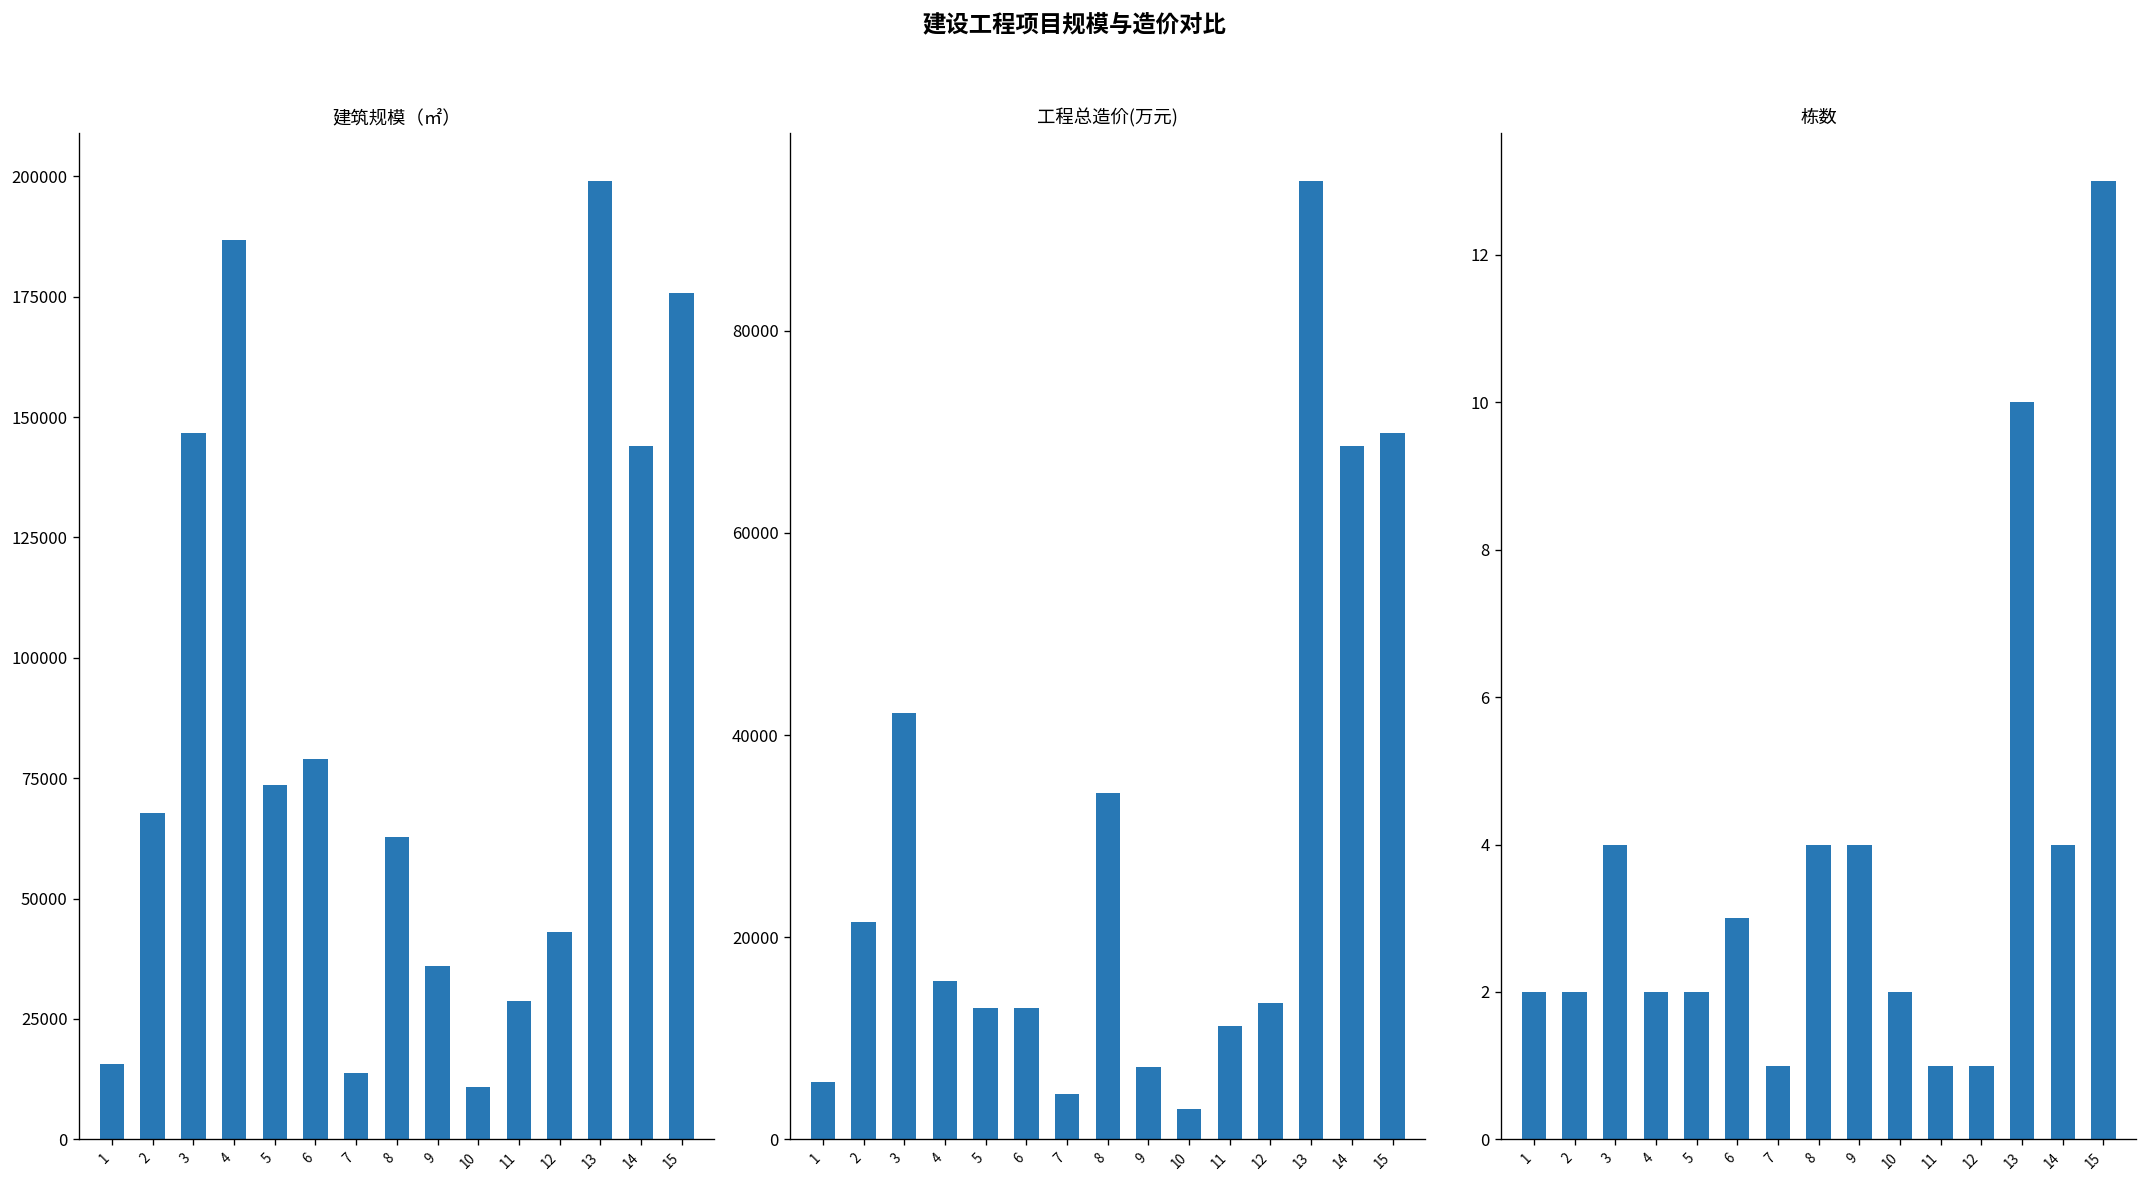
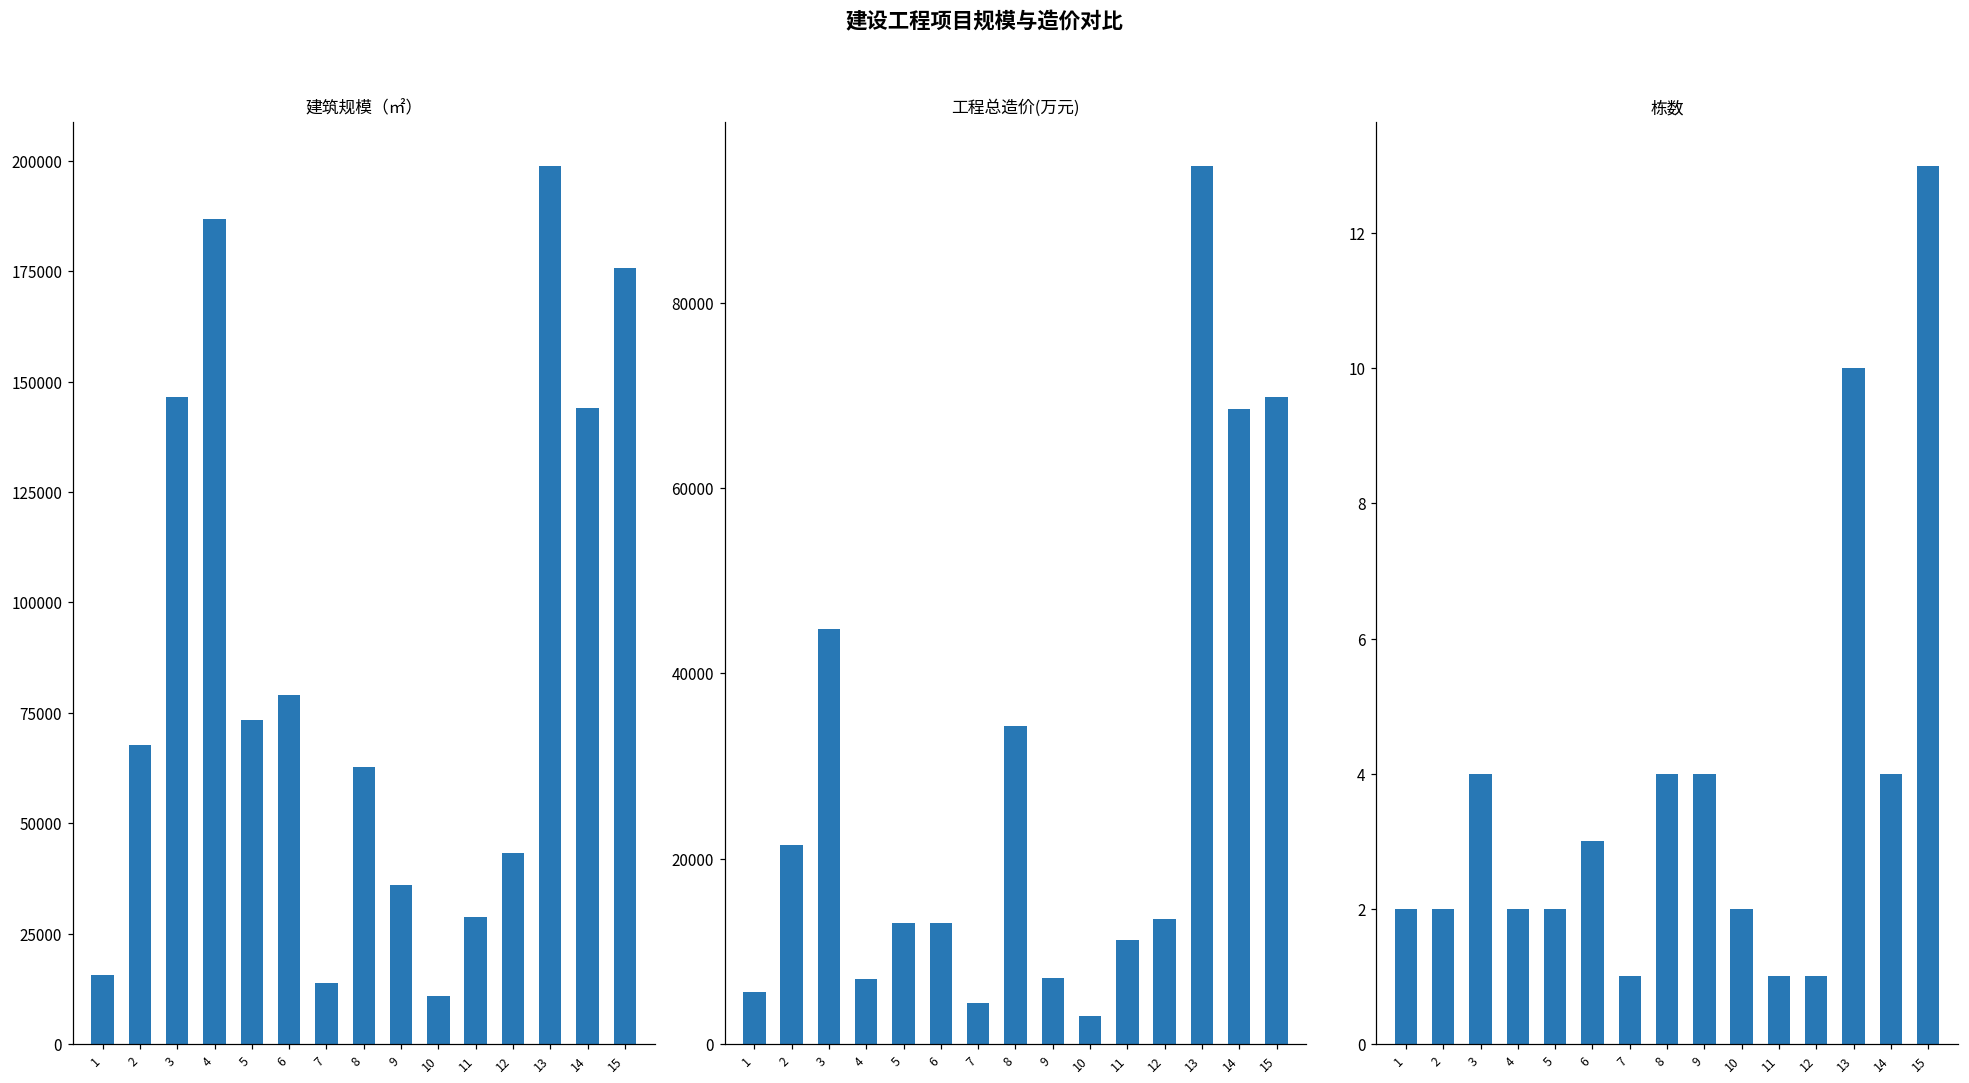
  {
    "建筑规模（㎡）": {
      "1": 16000,
      "2": 68000,
      "3": 147000,
      "4": 187000,
      "5": 73000,
      "6": 79000,
      "7": 14000,
      "8": 63000,
      "9": 36000,
      "10": 11000,
      "11": 29000,
      "12": 43000,
      "13": 199000,
      "14": 144000,
      "15": 176000
    },
    "工程总造价(万元)": {
      "1": 6000,
      "2": 21000,
-     "3": 42000,
-     "4": 16000,
+     "3": 45000,
+     "4": 7000,
      "5": 13000,
      "6": 13000,
      "7": 4000,
      "8": 34000,
      "9": 7000,
      "10": 3000,
      "11": 11000,
      "12": 14000,
      "13": 95000,
      "14": 69000,
      "15": 70000
    },
    "栋数": {
      "1": 2.0,
      "2": 2.0,
      "3": 4.0,
      "4": 2.0,
      "5": 2.0,
      "6": 3.0,
      "7": 1.0,
      "8": 4.0,
      "9": 4.0,
      "10": 2.0,
      "11": 1.0,
      "12": 1.0,
      "13": 10.0,
      "14": 4.0,
      "15": 13.0
    }
  }
